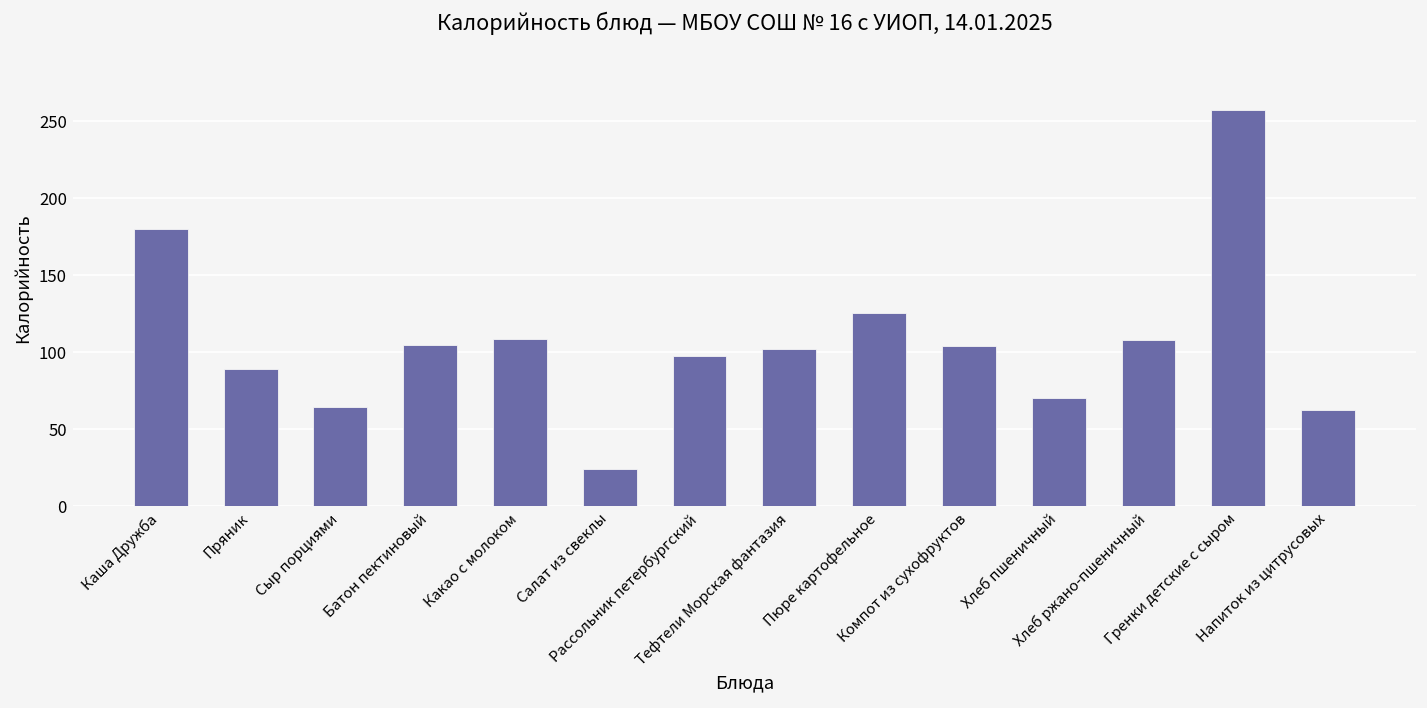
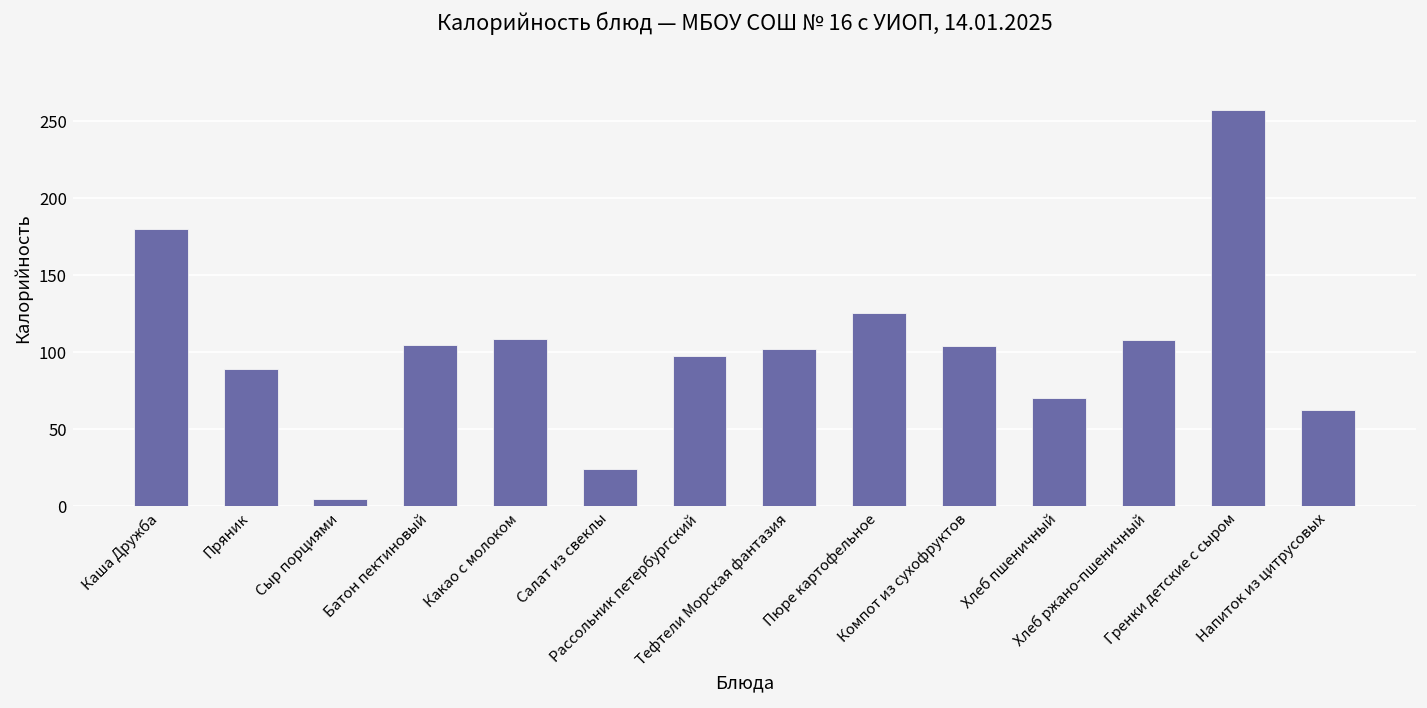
  {
    "Каша Дружба": 180,
    "Пряник": 89,
-   "Сыр порциями": 64,
+   "Сыр порциями": 5,
    "Батон пектиновый": 105,
    "Какао с молоком": 109,
    "Салат из свеклы": 24,
    "Рассольник петербургский": 98,
    "Тефтели Морская фантазия": 102,
    "Пюре картофельное": 126,
    "Компот из сухофруктов": 104,
    "Хлеб пшеничный": 70,
    "Хлеб ржано-пшеничный": 108,
    "Гренки детские с сыром": 258,
    "Напиток из цитрусовых": 62
  }
